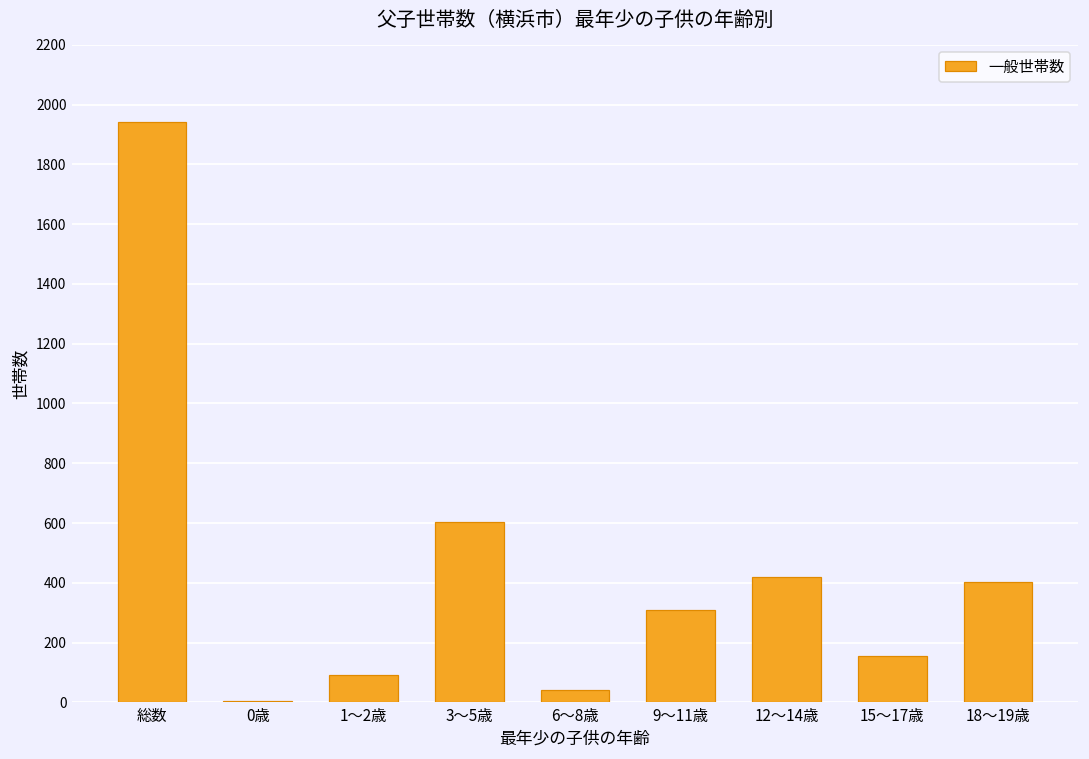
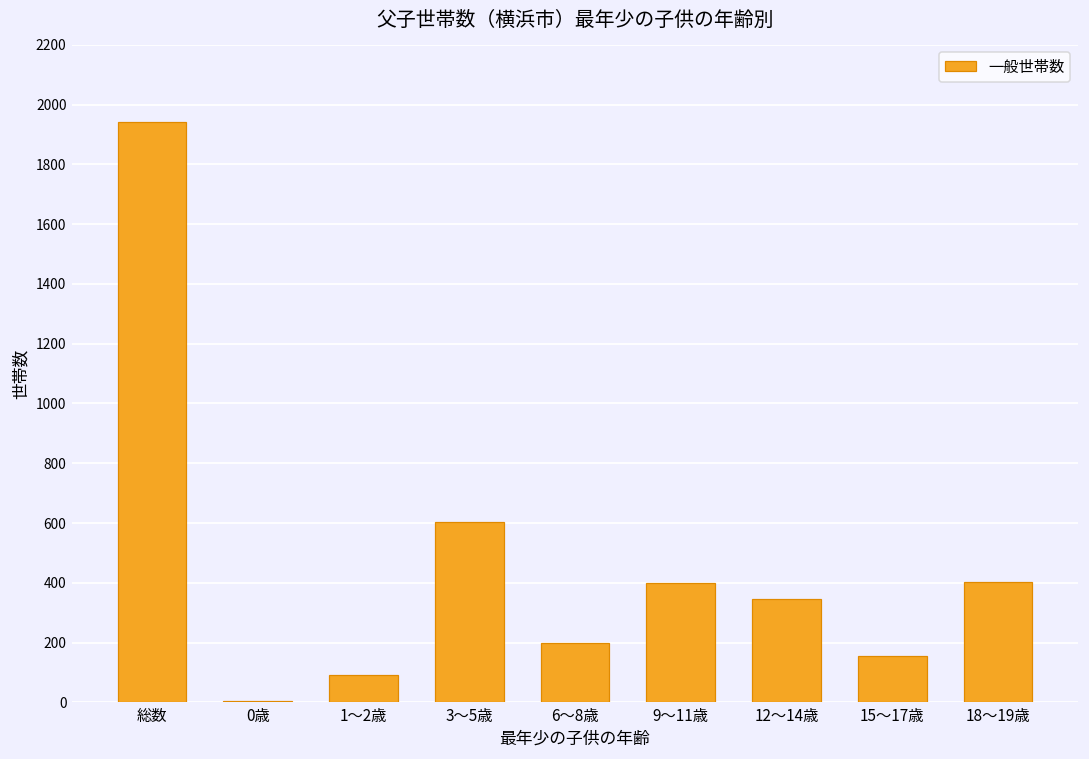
  {
    "総数": 1940,
    "1～2歳": 90,
    "3～5歳": 600,
-   "6～8歳": 40,
-   "9～11歳": 310,
-   "12～14歳": 420,
+   "6～8歳": 200,
+   "9～11歳": 400,
+   "12～14歳": 350,
    "15～17歳": 160,
    "18～19歳": 400
  }
